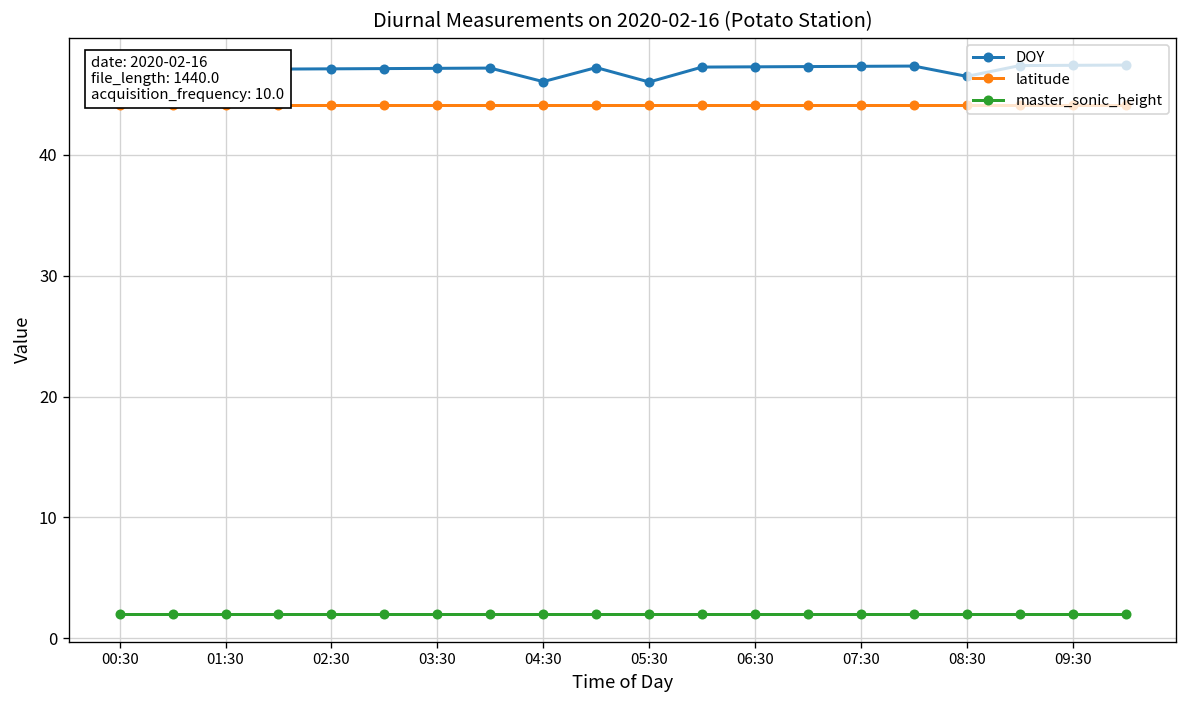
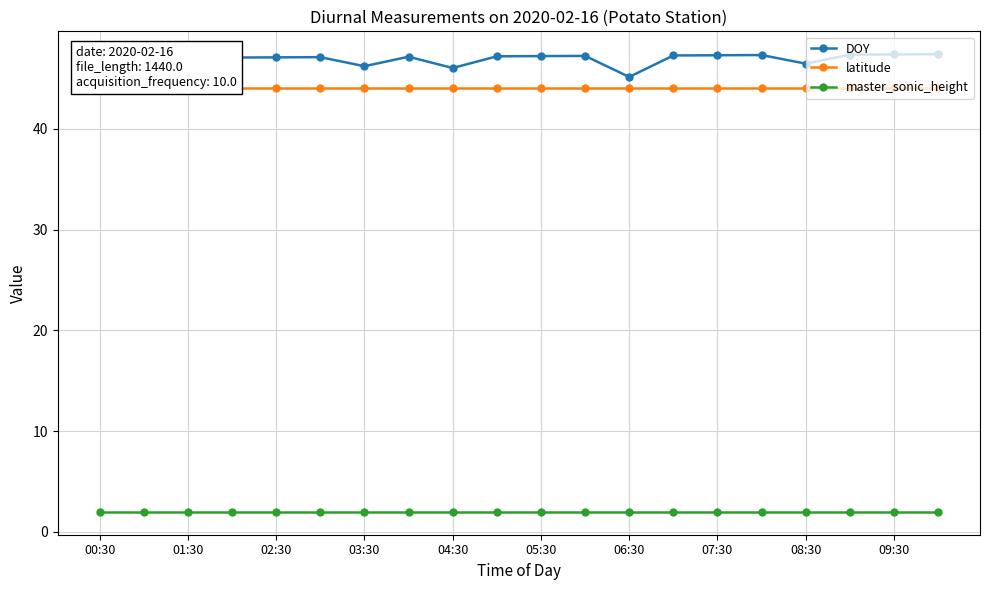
  {
    "DOY": {
      "02:30": 47.1,
-     "03:30": 47.1,
+     "03:30": 46.2,
      "04:30": 46.0,
-     "05:30": 46.0,
-     "06:30": 47.3,
+     "05:30": 47.2,
+     "06:30": 45.2,
      "07:30": 47.3,
      "08:30": 46.5
    },
    "latitude": {
      "02:30": 44.1,
      "03:30": 44.1,
      "04:30": 44.1,
      "05:30": 44.1,
      "06:30": 44.1,
      "07:30": 44.1,
      "08:30": 44.1
    },
    "master_sonic_height": {
      "00:30": 2.0,
      "01:30": 2.0,
      "02:30": 2.0,
      "03:30": 2.0,
      "04:30": 2.0,
      "05:30": 2.0,
      "06:30": 2.0,
      "07:30": 2.0,
      "08:30": 2.0,
      "09:30": 2.0
    }
  }
